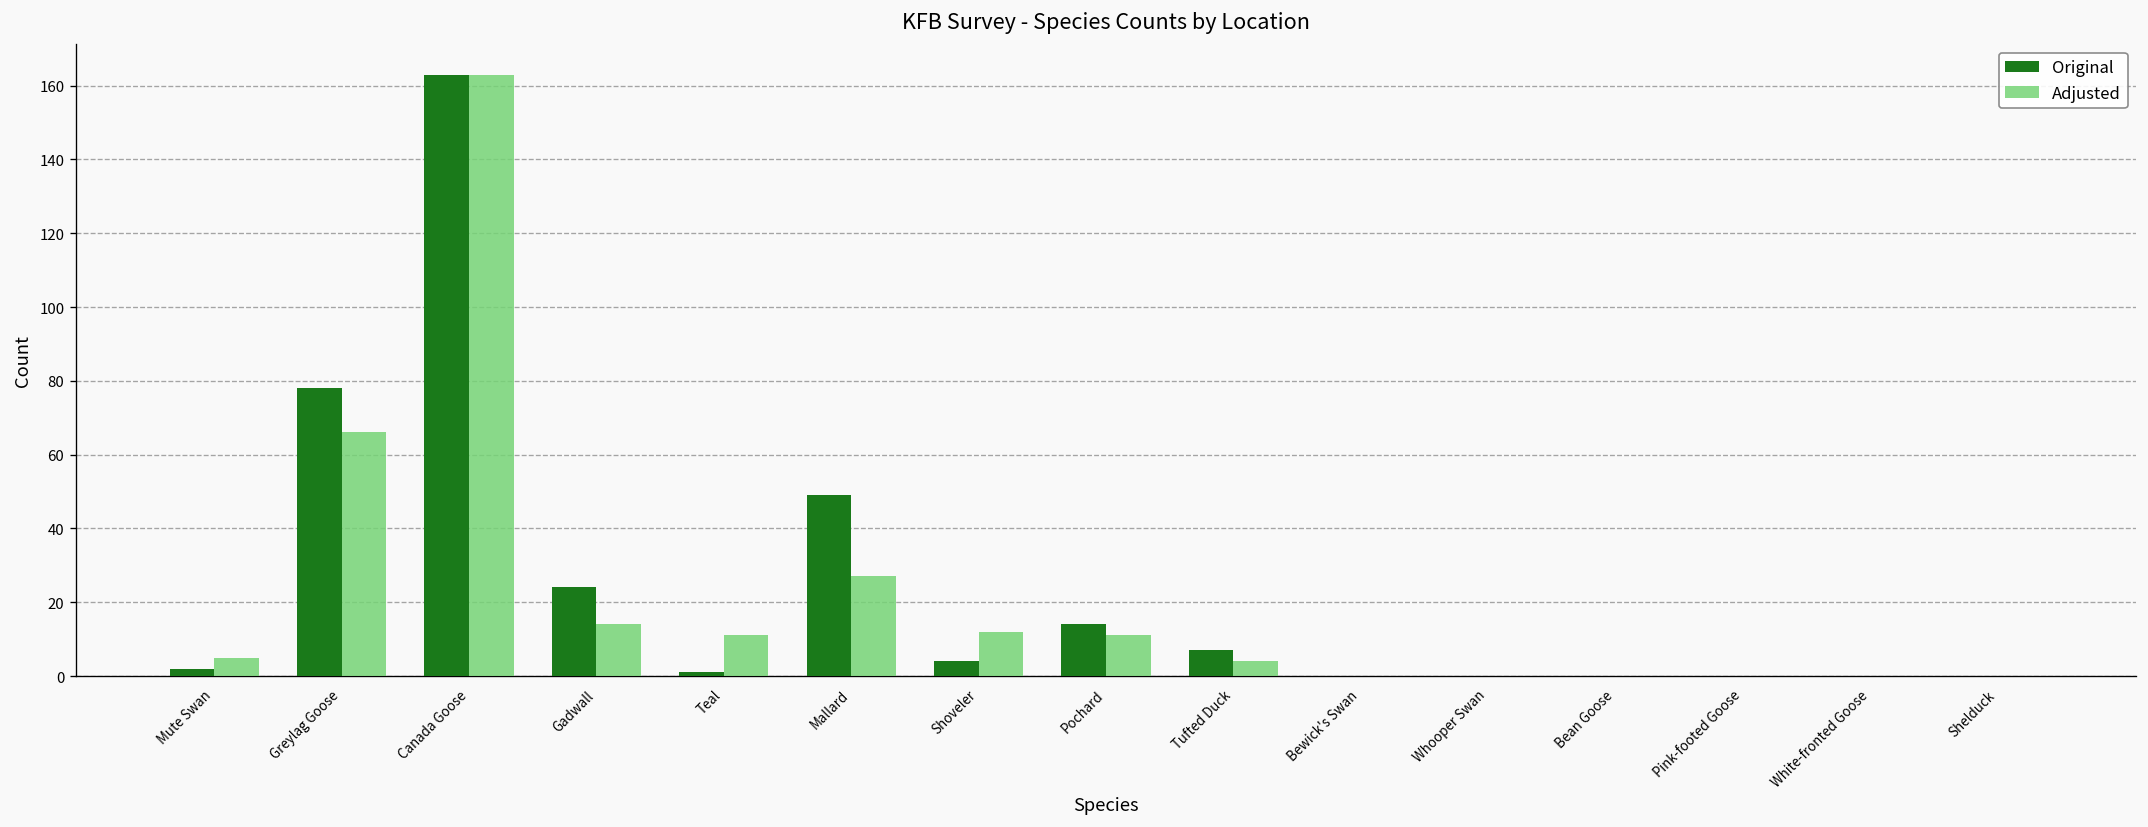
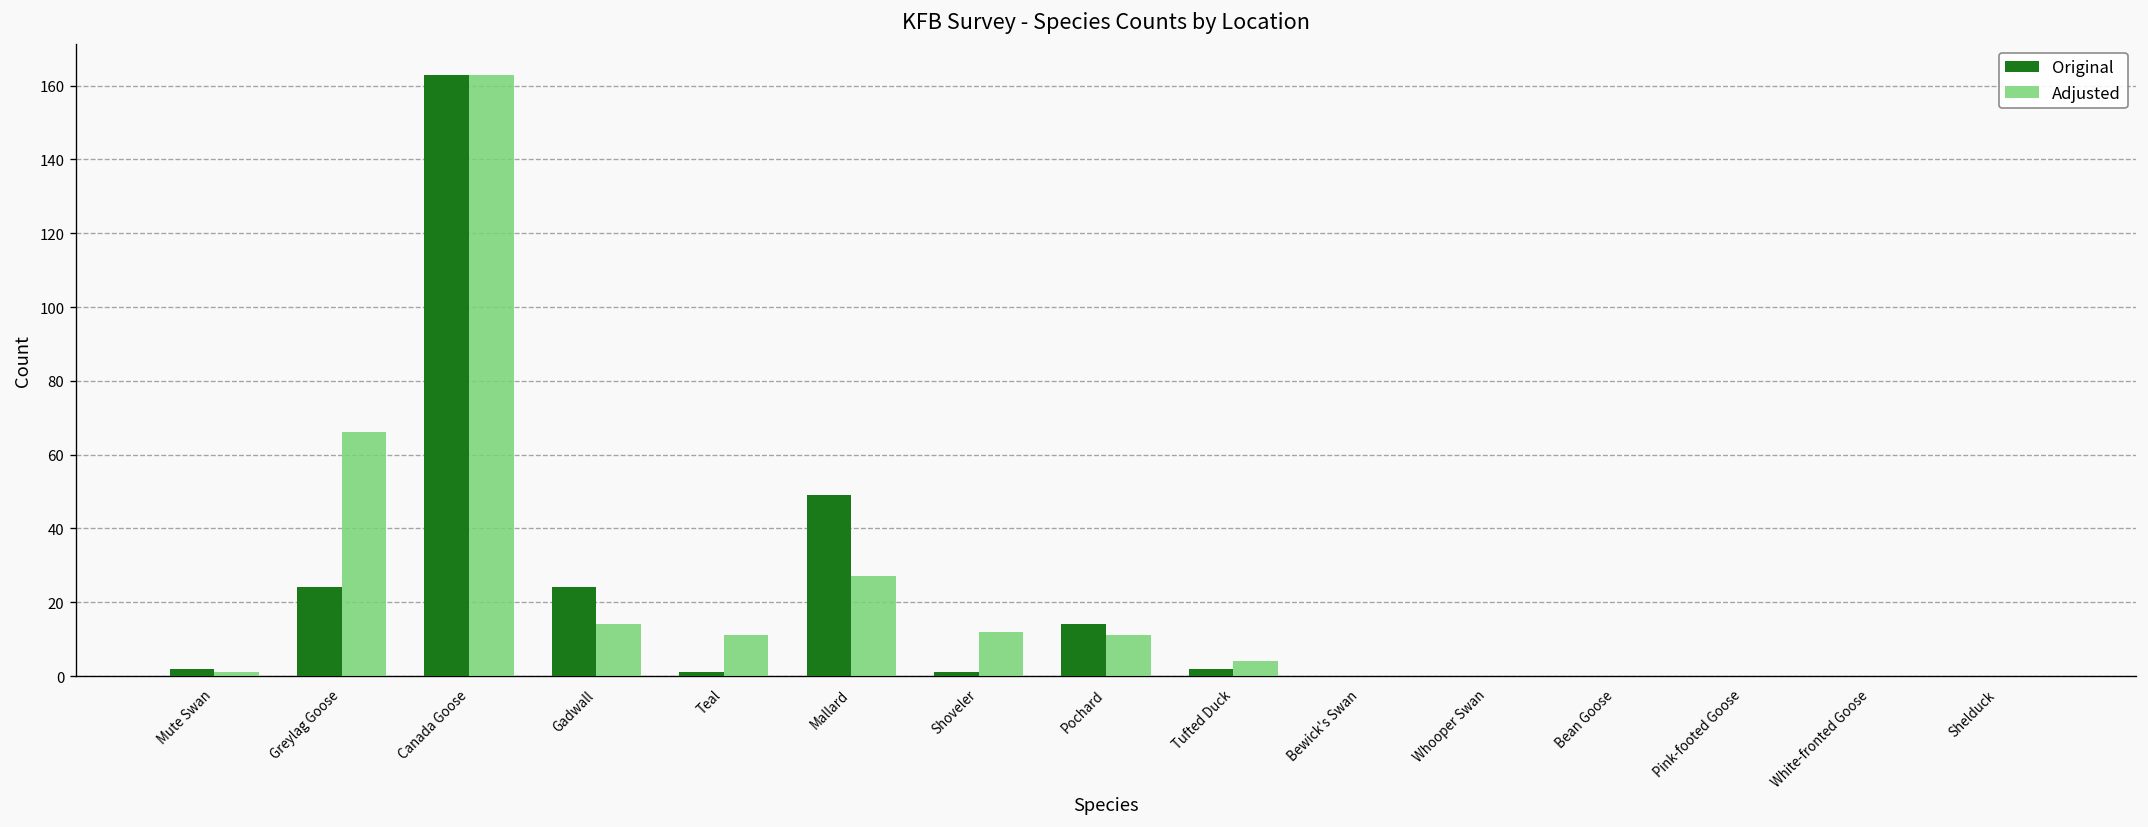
  {
    "Original": {
      "Mute Swan": 2,
-     "Greylag Goose": 78,
+     "Greylag Goose": 24,
      "Canada Goose": 163,
      "Gadwall": 24,
      "Teal": 1,
      "Mallard": 49,
-     "Shoveler": 4,
+     "Shoveler": 1,
      "Pochard": 14,
-     "Tufted Duck": 7,
+     "Tufted Duck": 2,
      "Bewick's Swan": 0,
      "Whooper Swan": 0,
      "Bean Goose": 0,
      "Pink-footed Goose": 0,
      "White-fronted Goose": 0,
      "Shelduck": 0
    },
    "Adjusted": {
-     "Mute Swan": 5,
+     "Mute Swan": 1,
      "Greylag Goose": 66,
      "Canada Goose": 163,
      "Gadwall": 14,
      "Teal": 11,
      "Mallard": 27,
      "Shoveler": 12,
      "Pochard": 11,
      "Tufted Duck": 4,
      "Bewick's Swan": 0,
      "Whooper Swan": 0,
      "Bean Goose": 0,
      "Pink-footed Goose": 0,
      "White-fronted Goose": 0,
      "Shelduck": 0
    }
  }
